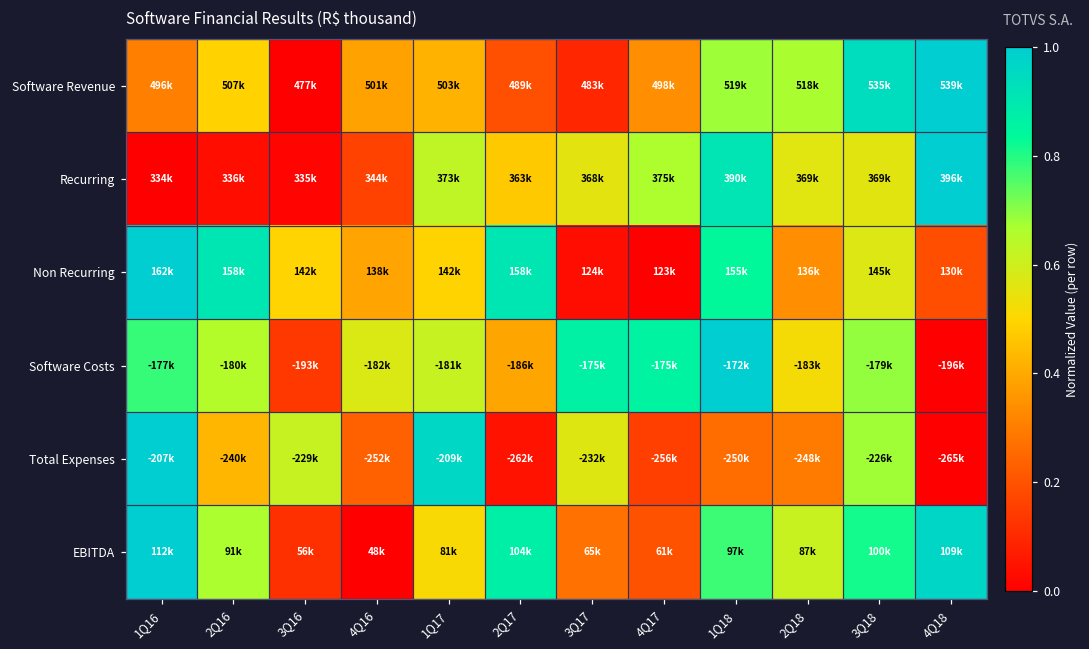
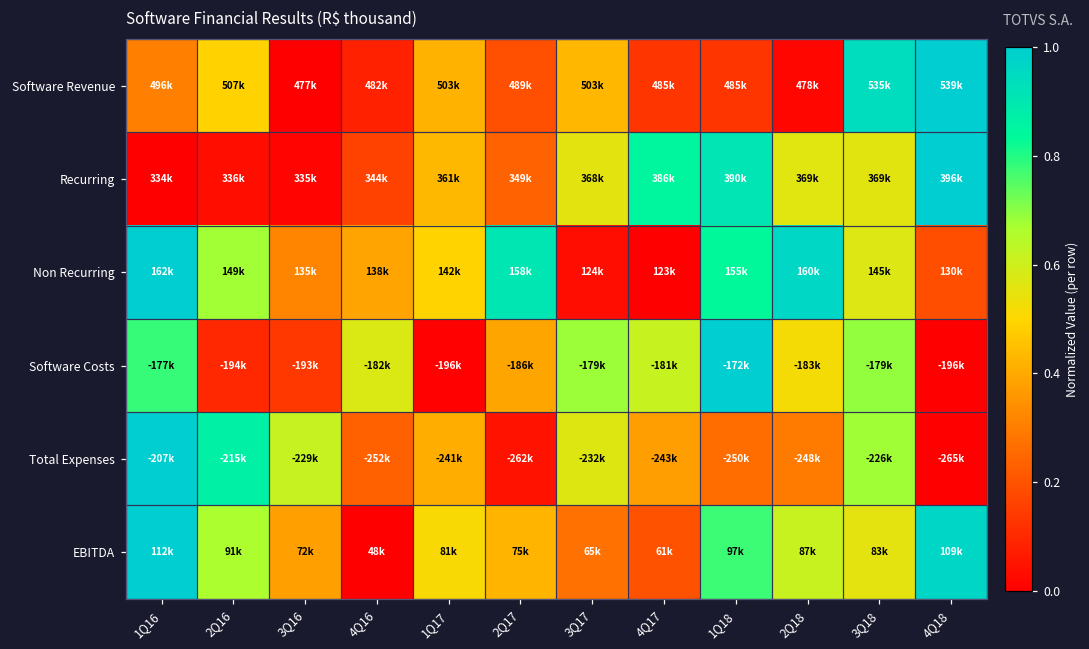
  {
    "Software Revenue": {
      "1Q16": "496k",
      "2Q16": "507k",
      "3Q16": "477k",
-     "4Q16": "501k",
+     "4Q16": "482k",
      "1Q17": "503k",
      "2Q17": "489k",
-     "3Q17": "483k",
-     "4Q17": "498k",
-     "1Q18": "519k",
-     "2Q18": "518k",
+     "3Q17": "503k",
+     "4Q17": "485k",
+     "1Q18": "485k",
+     "2Q18": "478k",
      "3Q18": "535k",
      "4Q18": "539k"
    },
    "Recurring": {
      "1Q16": "334k",
      "2Q16": "336k",
      "3Q16": "335k",
      "4Q16": "344k",
-     "1Q17": "373k",
-     "2Q17": "363k",
+     "1Q17": "361k",
+     "2Q17": "349k",
      "3Q17": "368k",
-     "4Q17": "375k",
+     "4Q17": "386k",
      "1Q18": "390k",
      "2Q18": "369k",
      "3Q18": "369k",
      "4Q18": "396k"
    },
    "Non Recurring": {
      "1Q16": "162k",
-     "2Q16": "158k",
-     "3Q16": "142k",
+     "2Q16": "149k",
+     "3Q16": "135k",
      "4Q16": "138k",
      "1Q17": "142k",
      "2Q17": "158k",
      "3Q17": "124k",
      "4Q17": "123k",
      "1Q18": "155k",
-     "2Q18": "136k",
+     "2Q18": "160k",
      "3Q18": "145k",
      "4Q18": "130k"
    },
    "Software Costs": {
      "1Q16": "-177k",
-     "2Q16": "-180k",
+     "2Q16": "-194k",
      "3Q16": "-193k",
      "4Q16": "-182k",
-     "1Q17": "-181k",
+     "1Q17": "-196k",
      "2Q17": "-186k",
-     "3Q17": "-175k",
-     "4Q17": "-175k",
+     "3Q17": "-179k",
+     "4Q17": "-181k",
      "1Q18": "-172k",
      "2Q18": "-183k",
      "3Q18": "-179k",
      "4Q18": "-196k"
    },
    "Total Expenses": {
      "1Q16": "-207k",
-     "2Q16": "-240k",
+     "2Q16": "-215k",
      "3Q16": "-229k",
      "4Q16": "-252k",
-     "1Q17": "-209k",
+     "1Q17": "-241k",
      "2Q17": "-262k",
      "3Q17": "-232k",
-     "4Q17": "-256k",
+     "4Q17": "-243k",
      "1Q18": "-250k",
      "2Q18": "-248k",
      "3Q18": "-226k",
      "4Q18": "-265k"
    },
    "EBITDA": {
      "1Q16": "112k",
      "2Q16": "91k",
-     "3Q16": "56k",
+     "3Q16": "72k",
      "4Q16": "48k",
      "1Q17": "81k",
-     "2Q17": "104k",
+     "2Q17": "75k",
      "3Q17": "65k",
      "4Q17": "61k",
      "1Q18": "97k",
      "2Q18": "87k",
-     "3Q18": "100k",
+     "3Q18": "83k",
      "4Q18": "109k"
    }
  }
